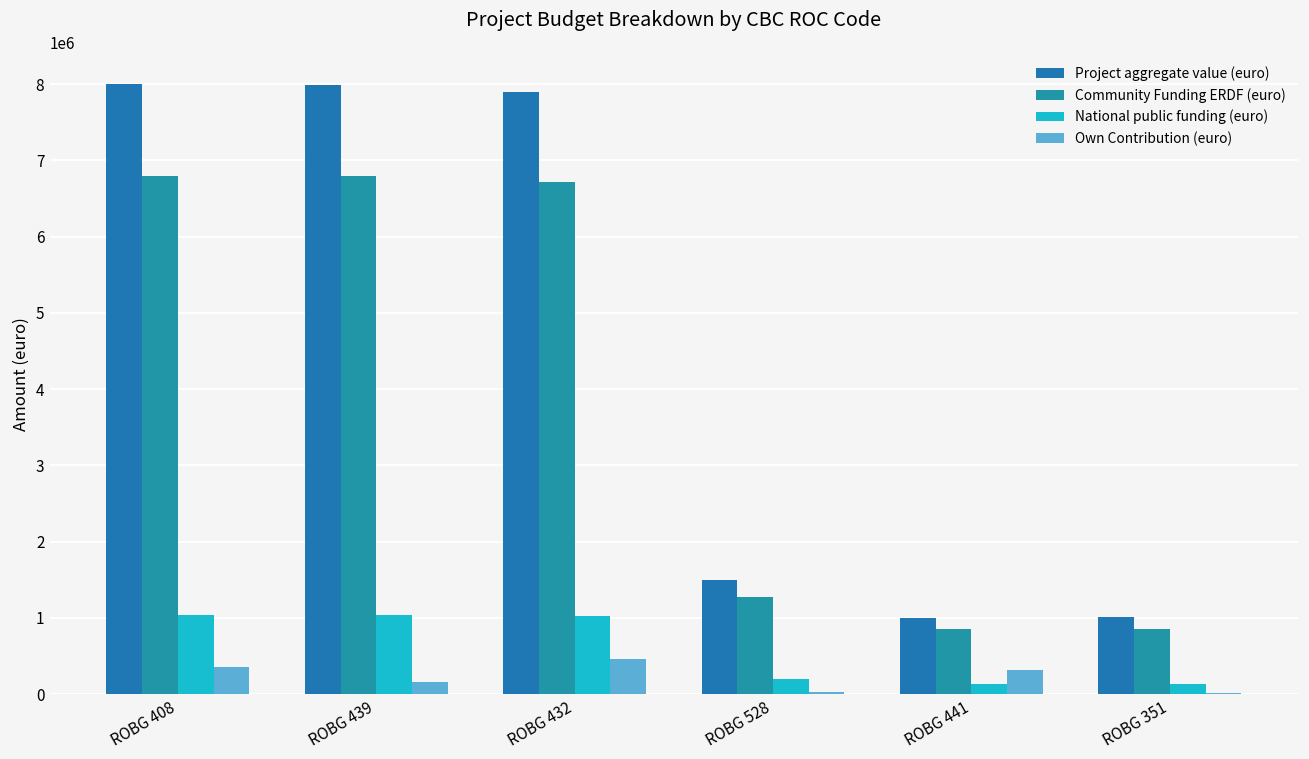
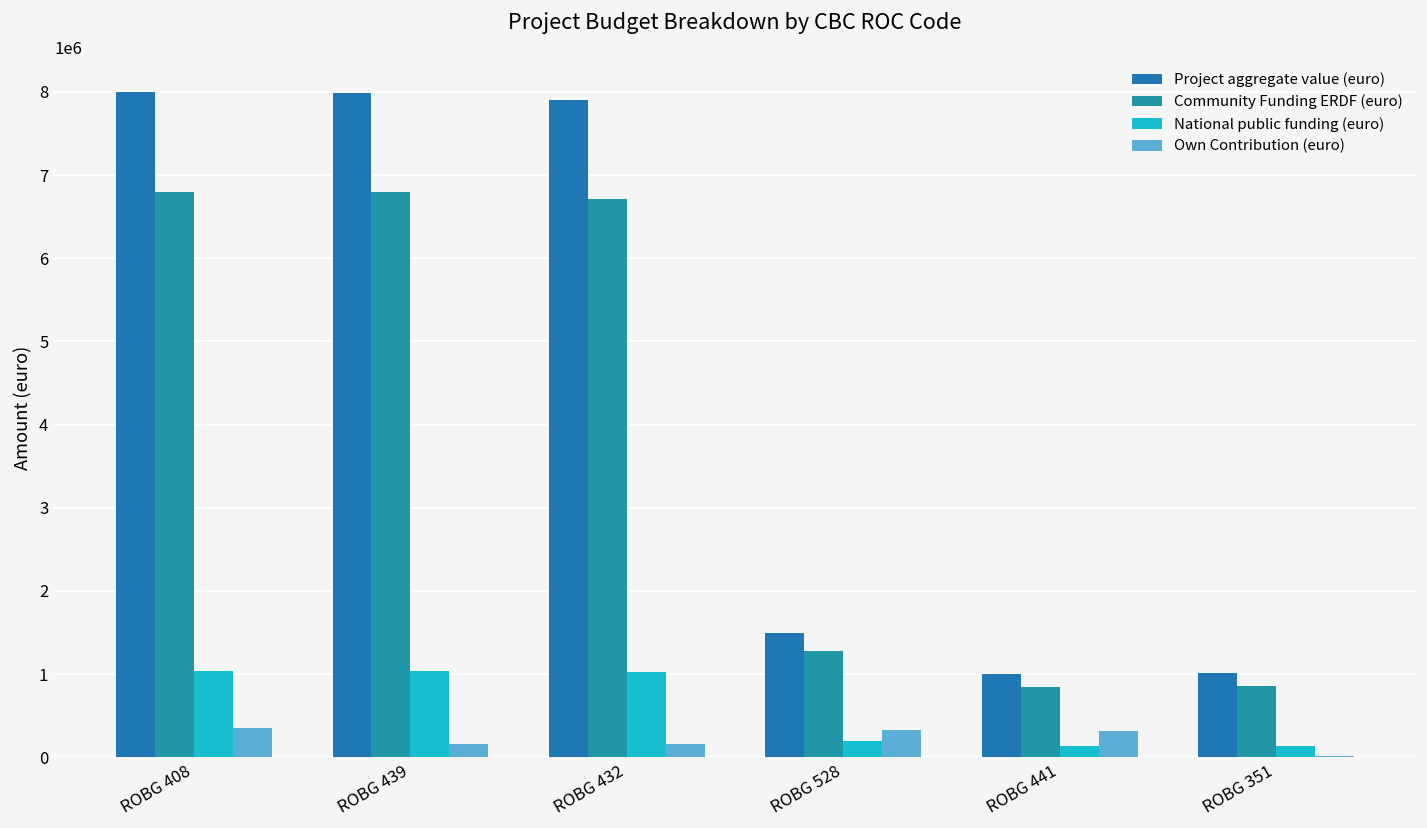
  {
    "Own Contribution (euro)": {
      "ROBG 408": 400000,
      "ROBG 439": 200000,
-     "ROBG 432": 500000,
-     "ROBG 528": 0,
+     "ROBG 432": 200000,
+     "ROBG 528": 300000,
      "ROBG 441": 300000
    }
  }
